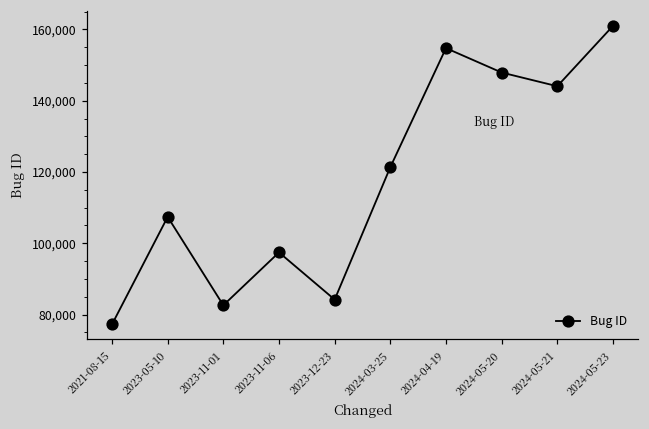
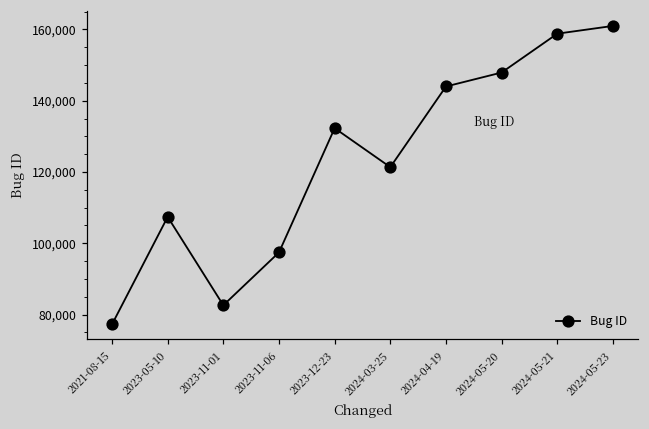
  {
    "2021-08-15": "77,000",
    "2023-05-10": "107,000",
    "2023-11-01": "83,000",
    "2023-11-06": "97,000",
-   "2023-12-23": "84,000",
+   "2023-12-23": "132,000",
    "2024-03-25": "121,000",
-   "2024-04-19": "155,000",
+   "2024-04-19": "144,000",
    "2024-05-20": "148,000",
-   "2024-05-21": "144,000",
+   "2024-05-21": "159,000",
    "2024-05-23": "161,000"
  }
